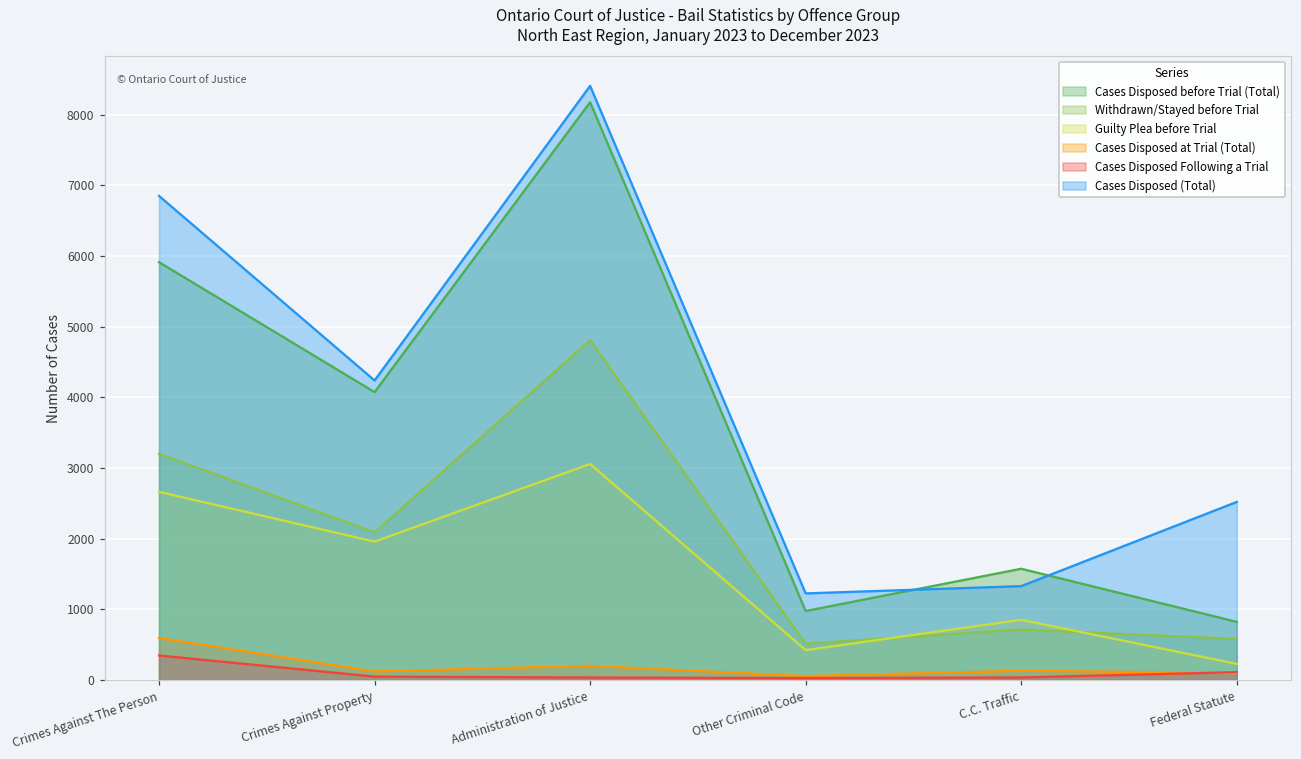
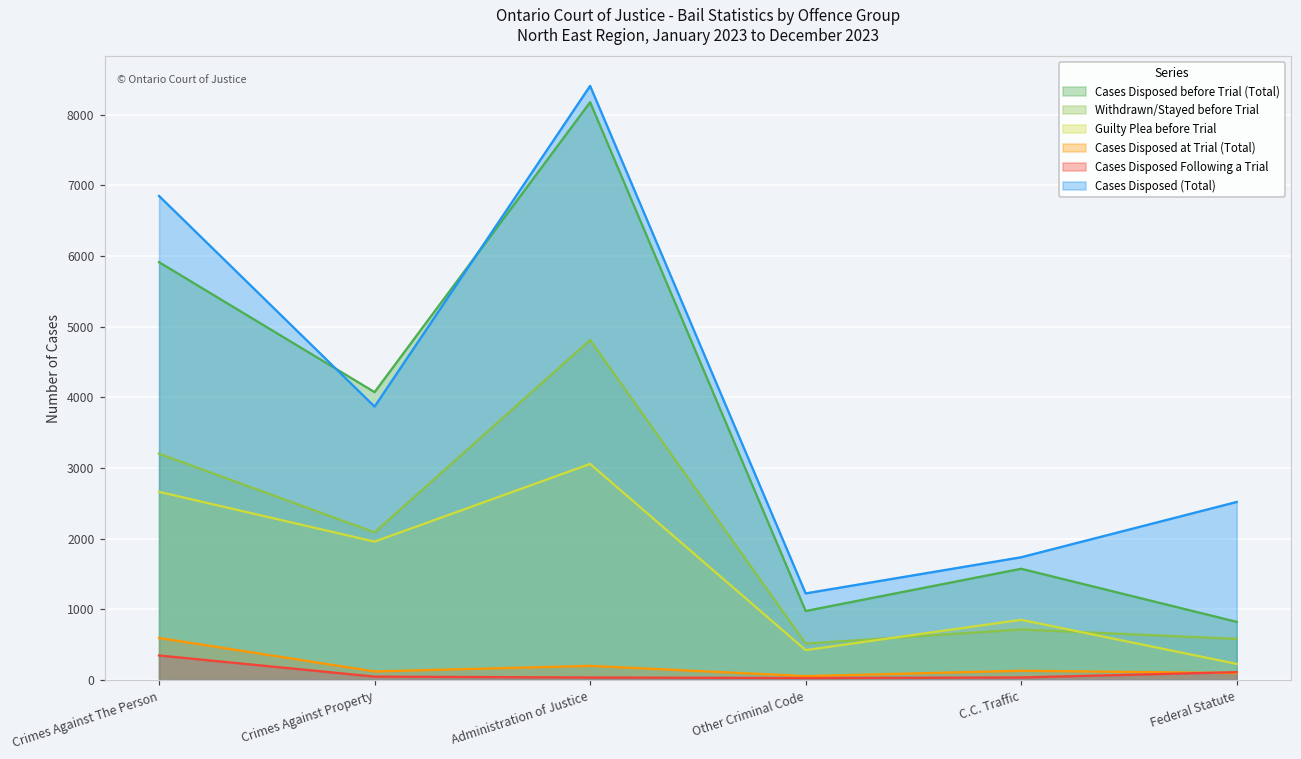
  {
    "Cases Disposed (Total)": {
      "Crimes Against The Person": 6900,
-     "Crimes Against Property": 4200,
+     "Crimes Against Property": 3900,
      "Administration of Justice": 8400,
      "Other Criminal Code": 1200,
-     "C.C. Traffic": 1300,
+     "C.C. Traffic": 1700,
      "Federal Statute": 2500
    }
  }
